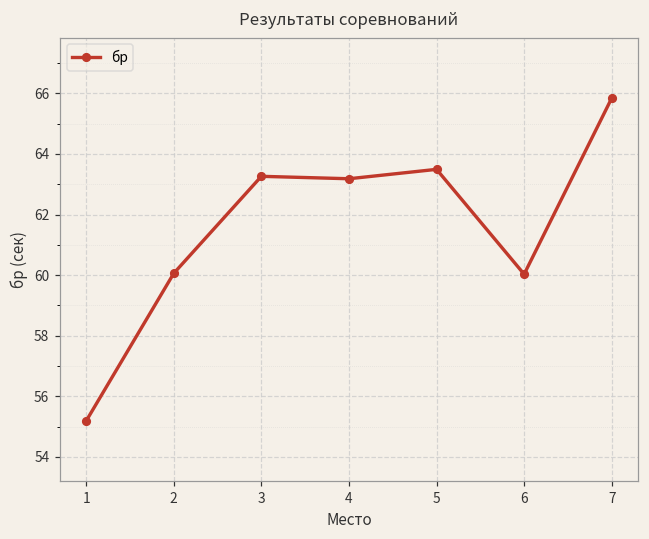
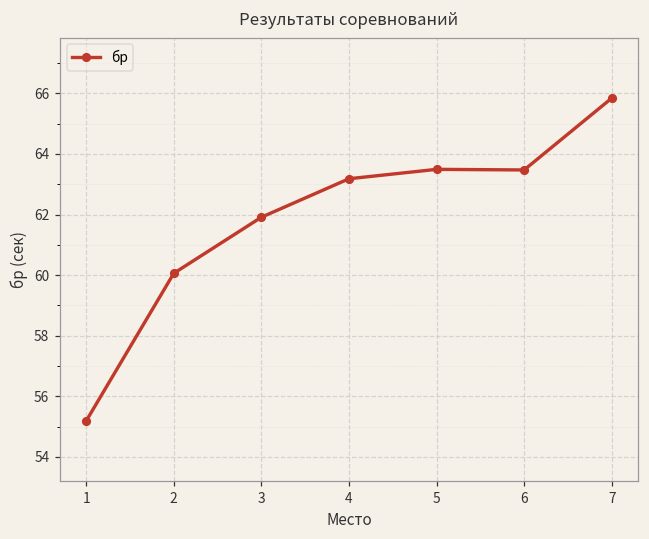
  {
    "1": 55.2,
    "2": 60.1,
-   "3": 63.3,
+   "3": 61.9,
    "4": 63.2,
    "5": 63.5,
-   "6": 60.0,
+   "6": 63.5,
    "7": 65.8
  }
